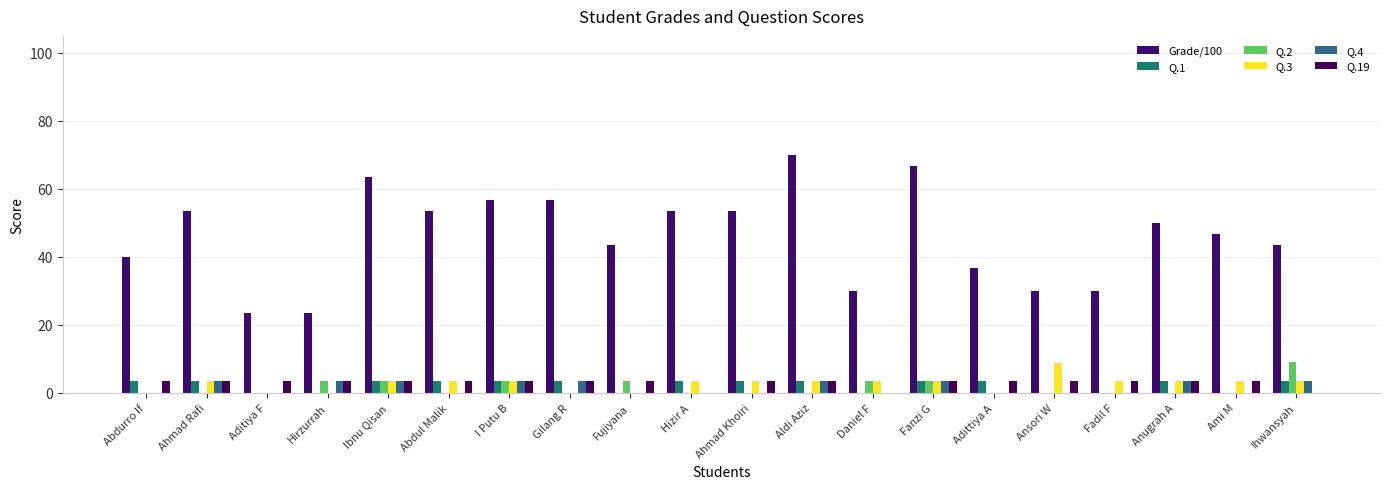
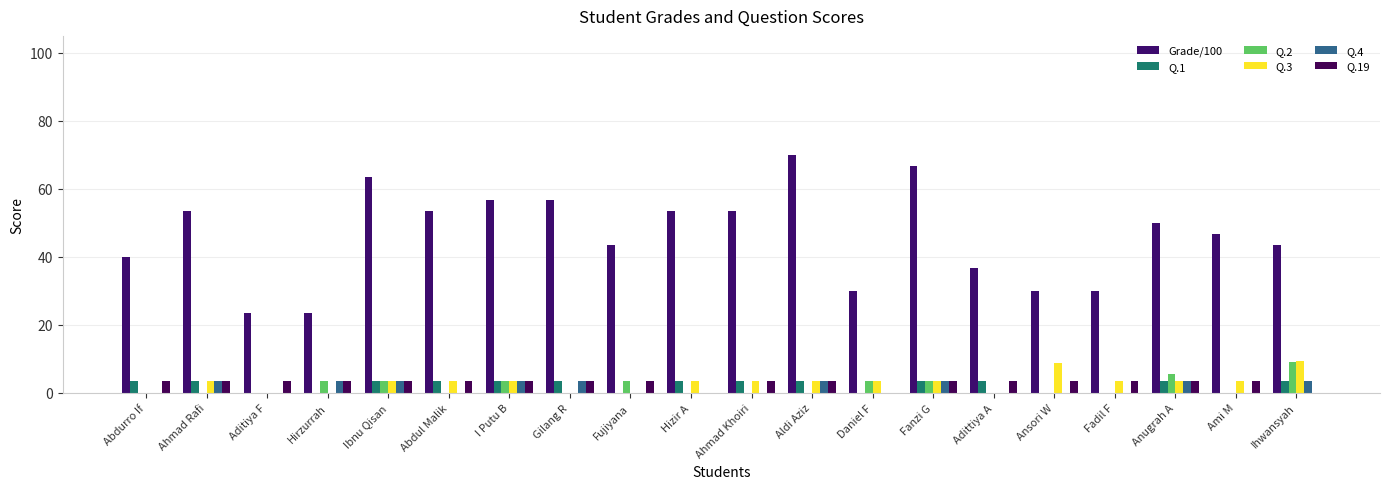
  {
    "Q.2": {
      "Abdurro If": 0,
      "Ahmad Rafi": 0,
      "Aditiya F": 0,
      "Hirzurrah": 3,
      "Ibnu Qisan": 3,
      "Abdul Malik": 0,
      "I Putu B": 3,
      "Gilang R": 0,
      "Fujiyana": 3,
      "Hizir A": 0,
      "Ahmad Khoiri": 0,
      "Aldi Aziz": 0,
      "Daniel F": 3,
      "Fanzi G": 3,
      "Adittiya A": 0,
      "Ansori W": 0,
      "Fadil F": 0,
-     "Anugrah A": 0,
+     "Anugrah A": 6,
      "Ami M": 0,
      "Ihwansyah": 9
    },
    "Q.3": {
      "Abdurro If": 0,
      "Ahmad Rafi": 3,
      "Aditiya F": 0,
      "Hirzurrah": 0,
      "Ibnu Qisan": 3,
      "Abdul Malik": 3,
      "I Putu B": 3,
      "Gilang R": 0,
      "Fujiyana": 0,
      "Hizir A": 3,
      "Ahmad Khoiri": 3,
      "Aldi Aziz": 3,
      "Daniel F": 3,
      "Fanzi G": 3,
      "Adittiya A": 0,
      "Ansori W": 9,
      "Fadil F": 3,
      "Anugrah A": 3,
      "Ami M": 3,
-     "Ihwansyah": 3
+     "Ihwansyah": 9
    }
  }
